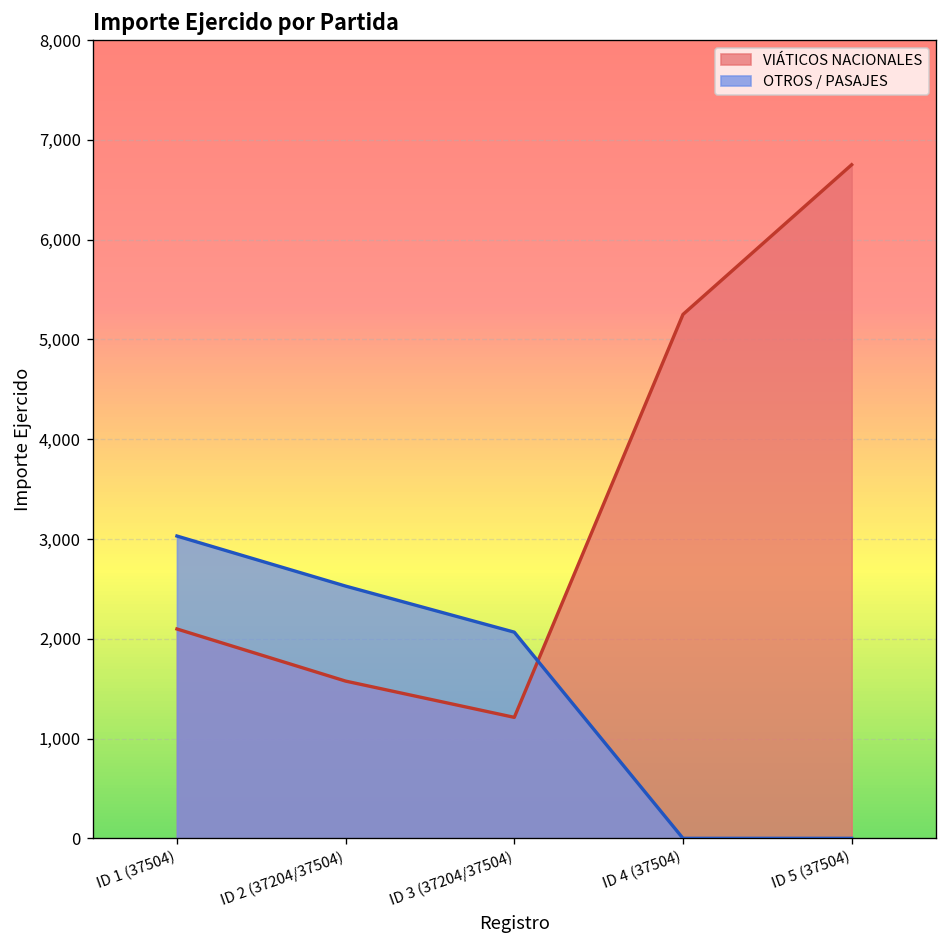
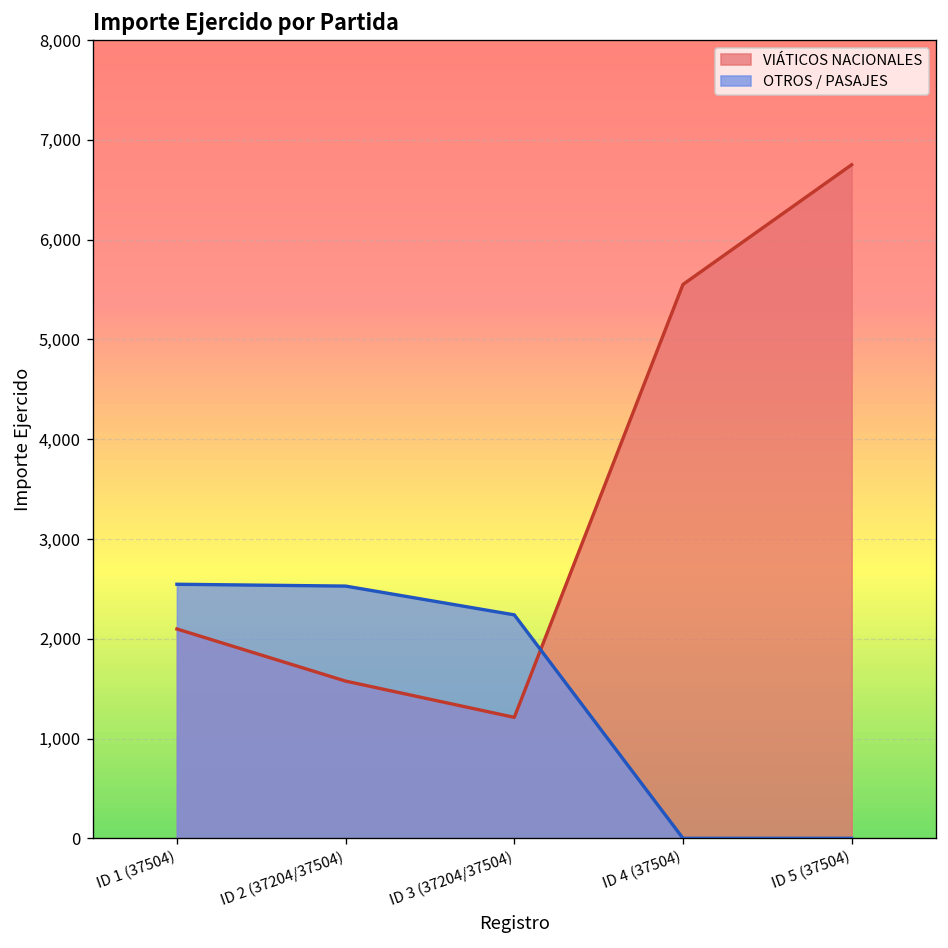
  {
    "VIÁTICOS NACIONALES": {
      "ID 1 (37504)": "2,100",
      "ID 2 (37204/37504)": "1,600",
      "ID 3 (37204/37504)": "1,200",
-     "ID 4 (37504)": "5,300",
+     "ID 4 (37504)": "5,600",
      "ID 5 (37504)": "6,800"
    },
    "OTROS / PASAJES": {
-     "ID 1 (37504)": "3,000",
+     "ID 1 (37504)": "2,500",
      "ID 2 (37204/37504)": "2,500",
-     "ID 3 (37204/37504)": "2,100",
+     "ID 3 (37204/37504)": "2,200",
      "ID 4 (37504)": "0",
      "ID 5 (37504)": "0"
    }
  }
